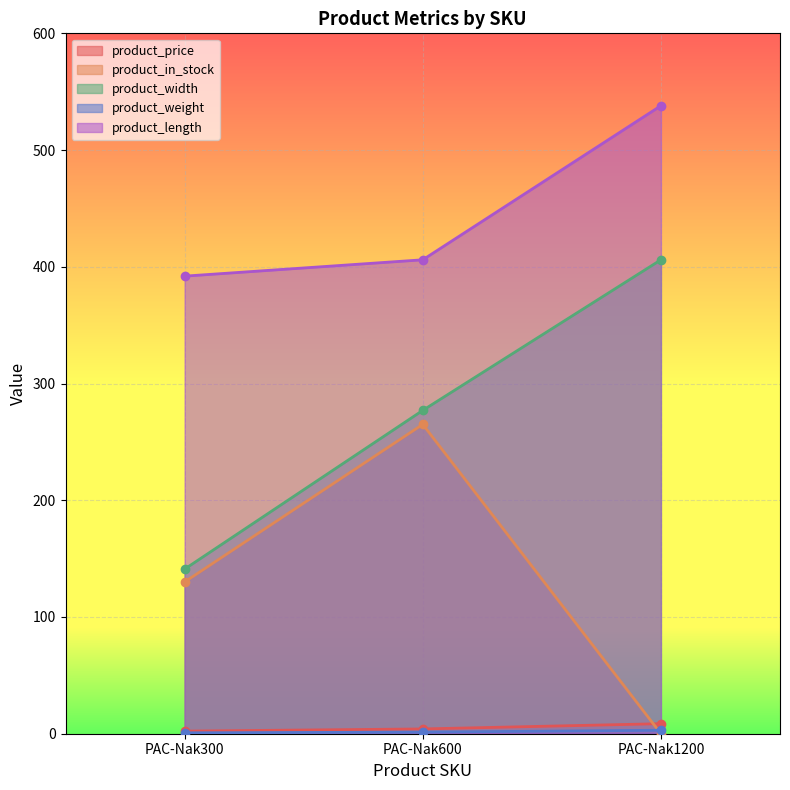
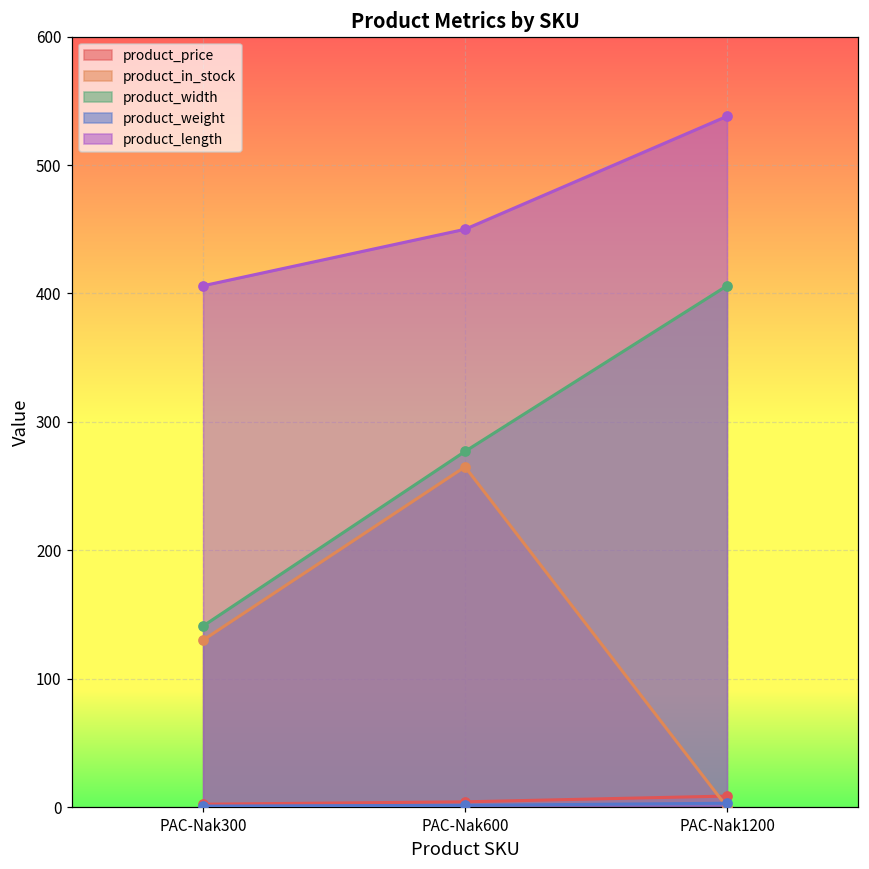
  {
    "product_width": {
      "PAC-Nak300": 141,
      "PAC-Nak600": 277,
      "PAC-Nak1200": 406
    },
    "product_weight": {
      "PAC-Nak600": 1,
      "PAC-Nak1200": 3
    },
    "product_length": {
-     "PAC-Nak300": 392,
-     "PAC-Nak600": 406,
+     "PAC-Nak300": 406,
+     "PAC-Nak600": 450,
      "PAC-Nak1200": 538
    }
  }
